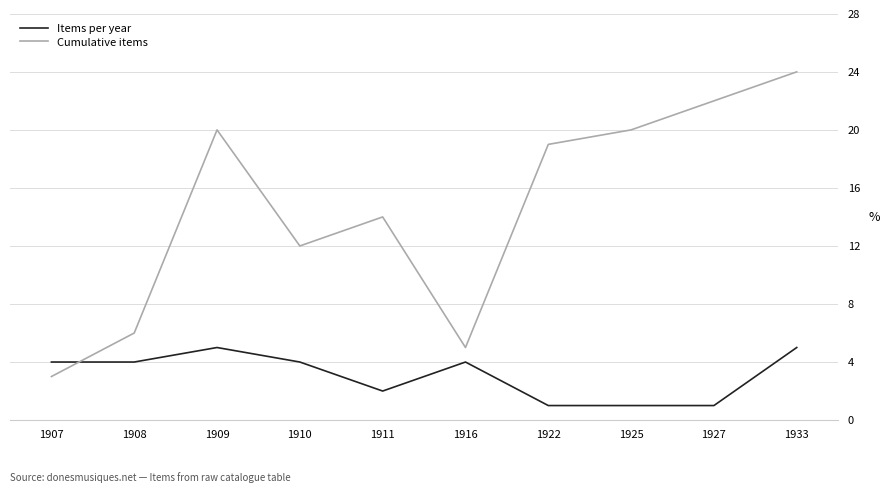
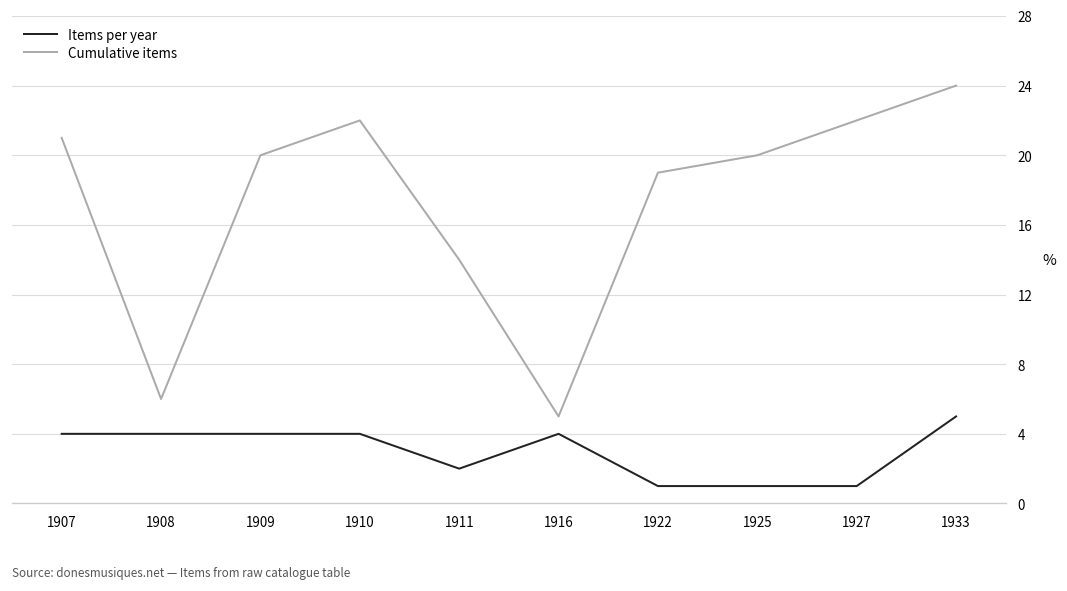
  {
    "Items per year": {
      "1907": 4,
      "1908": 4,
-     "1909": 5,
+     "1909": 4,
      "1910": 4,
      "1911": 2,
      "1916": 4,
      "1922": 1,
      "1925": 1,
      "1927": 1,
      "1933": 5
    },
    "Cumulative items": {
-     "1907": 3,
+     "1907": 21,
      "1908": 6,
      "1909": 20,
-     "1910": 12,
+     "1910": 22,
      "1911": 14,
      "1916": 5,
      "1922": 19,
      "1925": 20,
      "1927": 22,
      "1933": 24
    }
  }
